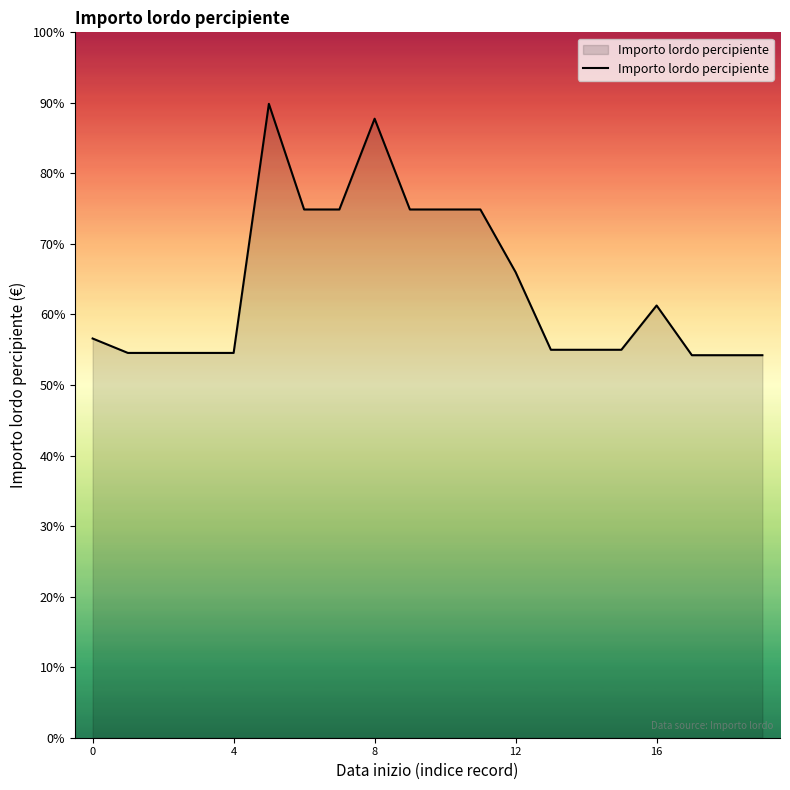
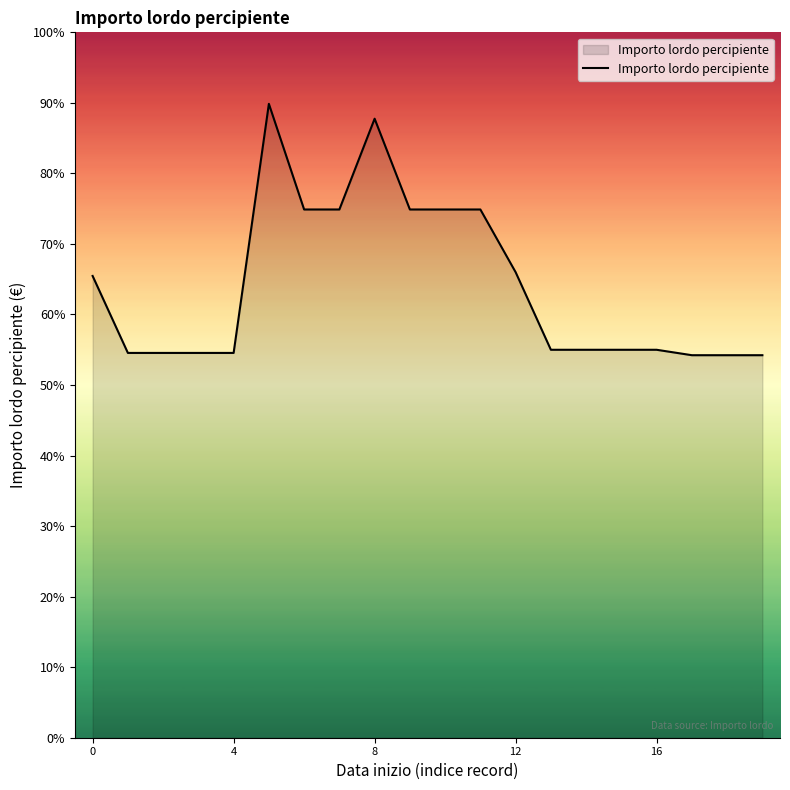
  {
-   "0": "57%",
+   "0": "65%",
    "4": "55%",
    "8": "88%",
    "12": "66%",
-   "16": "61%"
+   "16": "55%"
  }
